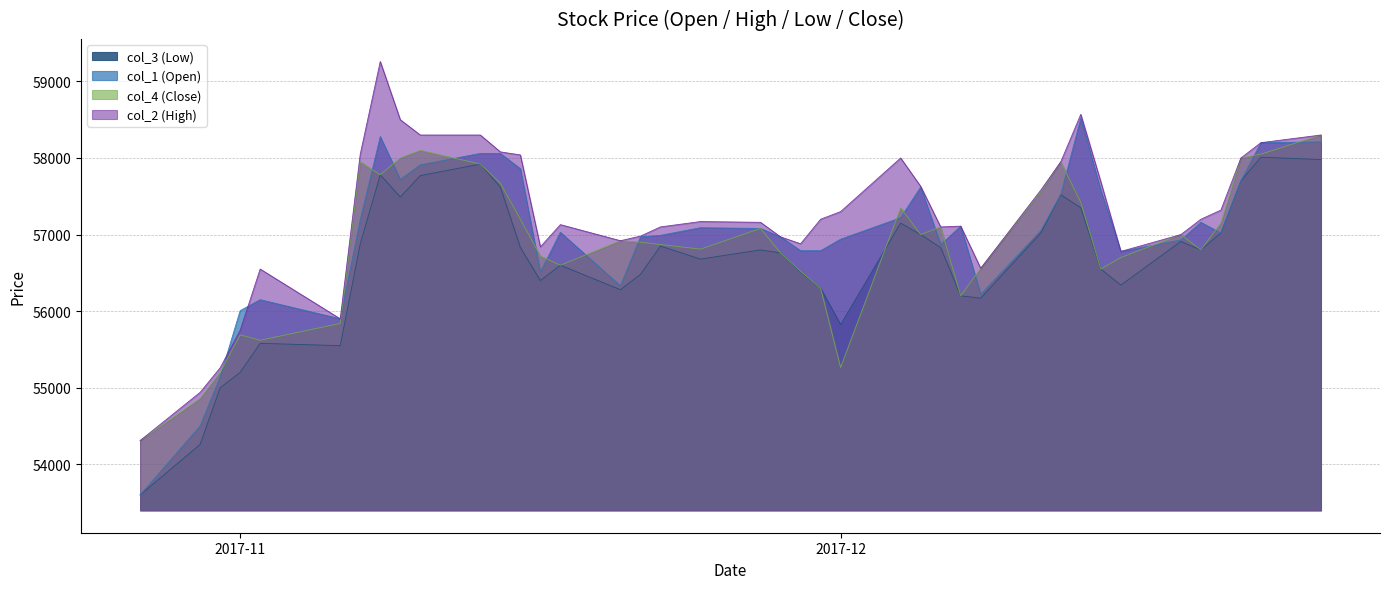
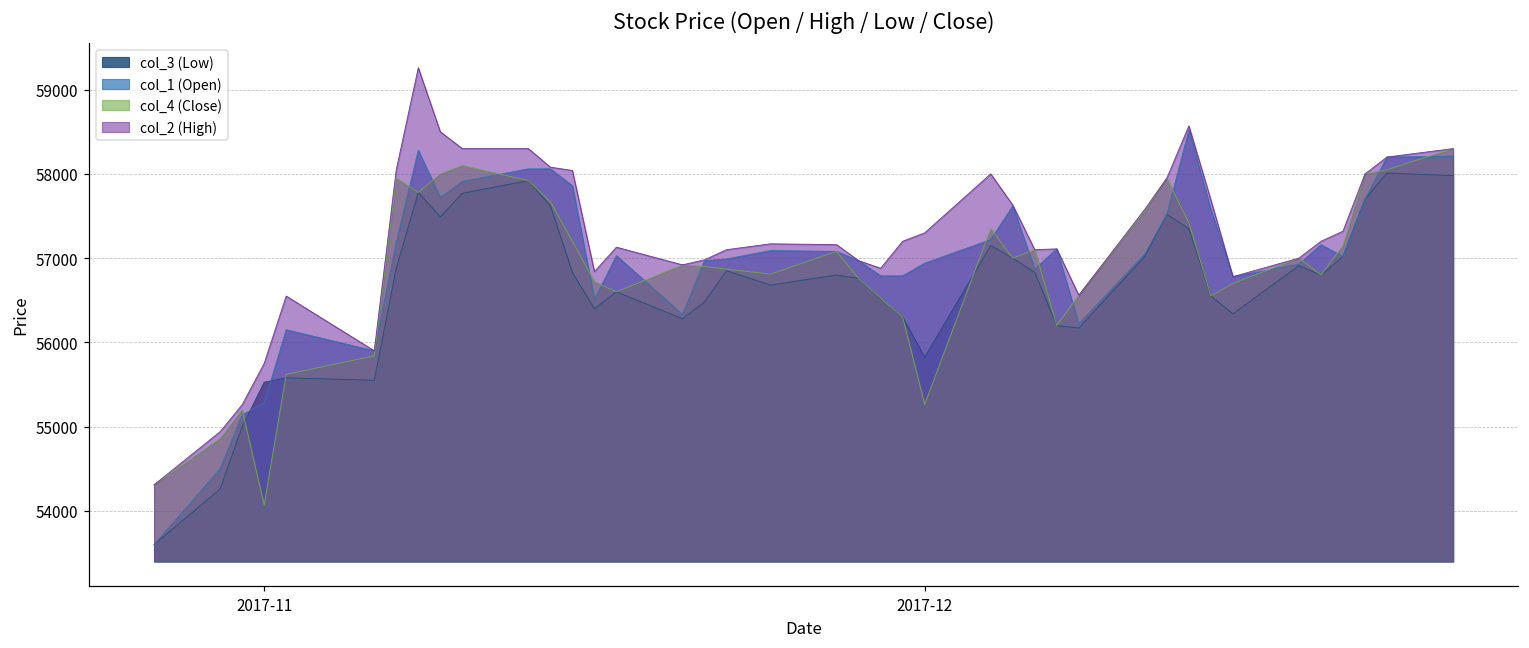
  {
    "col_3 (Low)": {
-     "2017-11": 55200,
+     "2017-11": 55500,
      "2017-12": 55800
    },
    "col_1 (Open)": {
-     "2017-11": 56000,
+     "2017-11": 55300,
      "2017-12": 56900
    },
    "col_4 (Close)": {
-     "2017-11": 55700,
+     "2017-11": 54100,
      "2017-12": 55300
    },
    "col_2 (High)": {
      "2017-11": 55800,
      "2017-12": 57300
    }
  }
